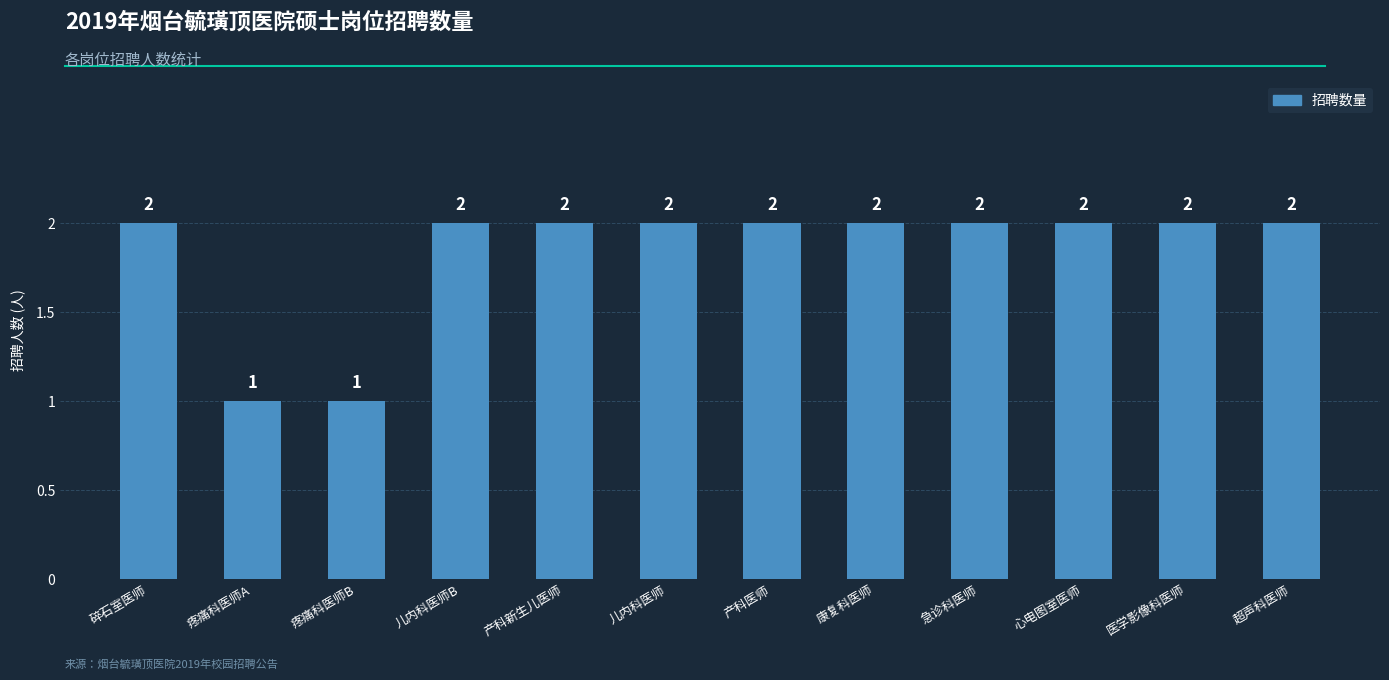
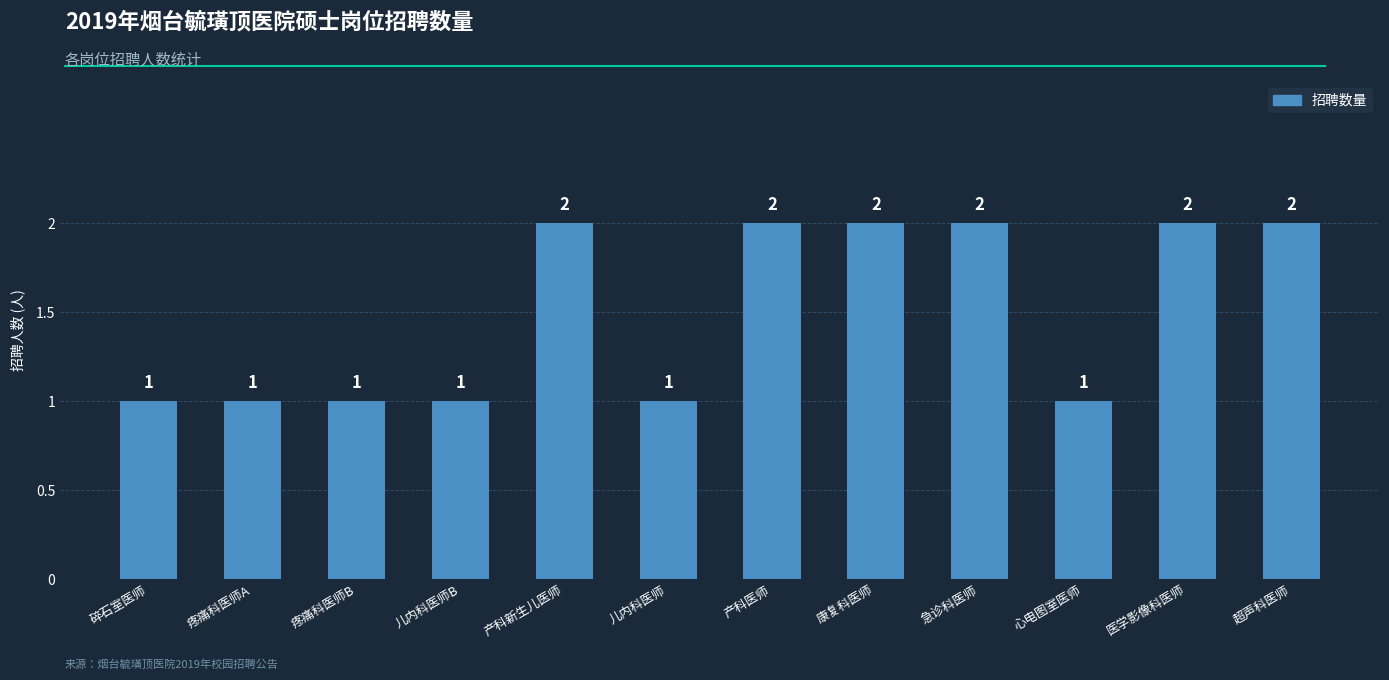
  {
-   "碎石室医师": 2,
+   "碎石室医师": 1,
    "疼痛科医师A": 1,
    "疼痛科医师B": 1,
-   "儿内科医师B": 2,
+   "儿内科医师B": 1,
    "产科新生儿医师": 2,
-   "儿内科医师": 2,
+   "儿内科医师": 1,
    "产科医师": 2,
    "康复科医师": 2,
    "急诊科医师": 2,
-   "心电图室医师": 2,
+   "心电图室医师": 1,
    "医学影像科医师": 2,
    "超声科医师": 2
  }
